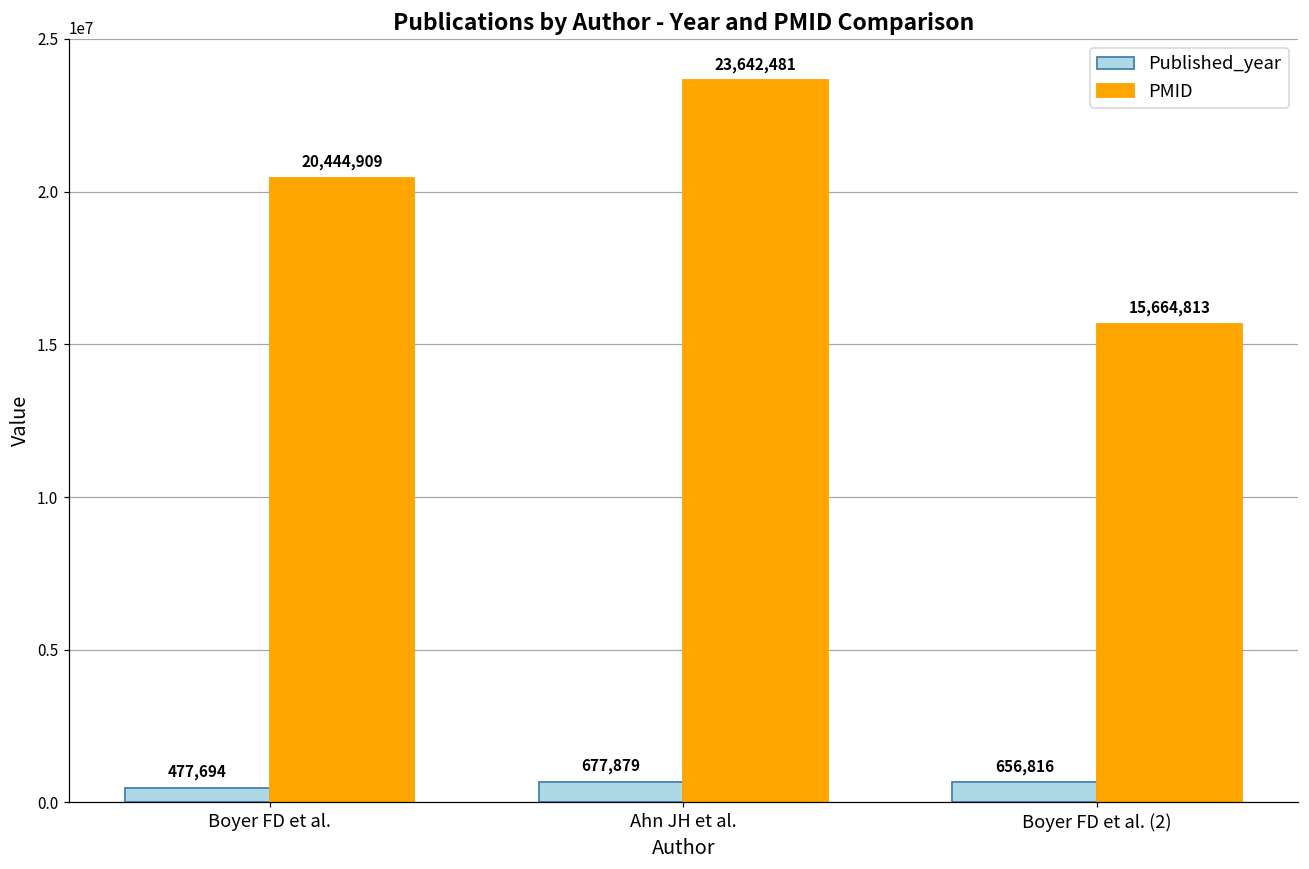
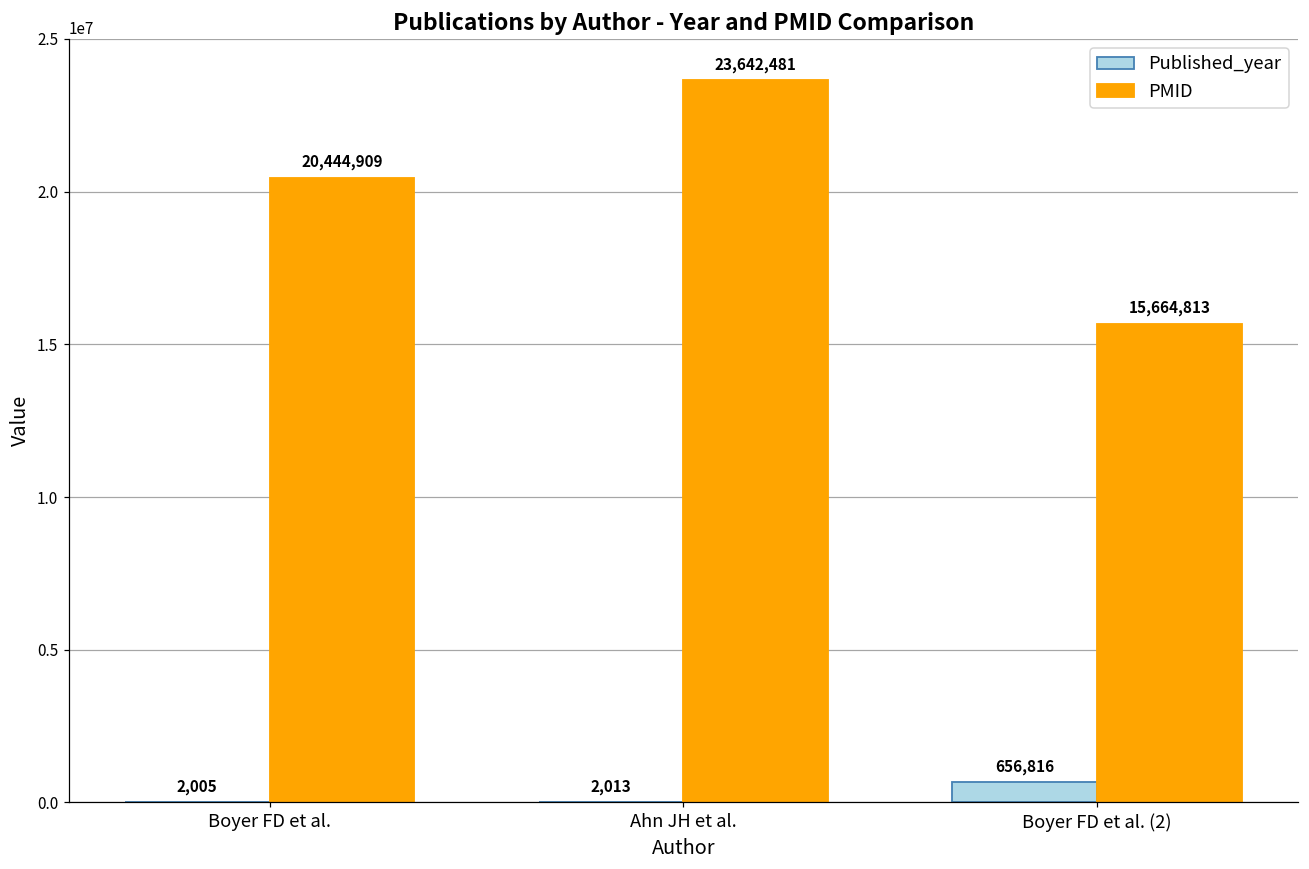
  {
    "Published_year": {
-     "Boyer FD et al.": "477,694",
-     "Ahn JH et al.": "677,879",
+     "Boyer FD et al.": "2,005",
+     "Ahn JH et al.": "2,013",
      "Boyer FD et al. (2)": "656,816"
    },
    "PMID": {
      "Boyer FD et al.": "20,444,909",
      "Ahn JH et al.": "23,642,481",
      "Boyer FD et al. (2)": "15,664,813"
    }
  }
